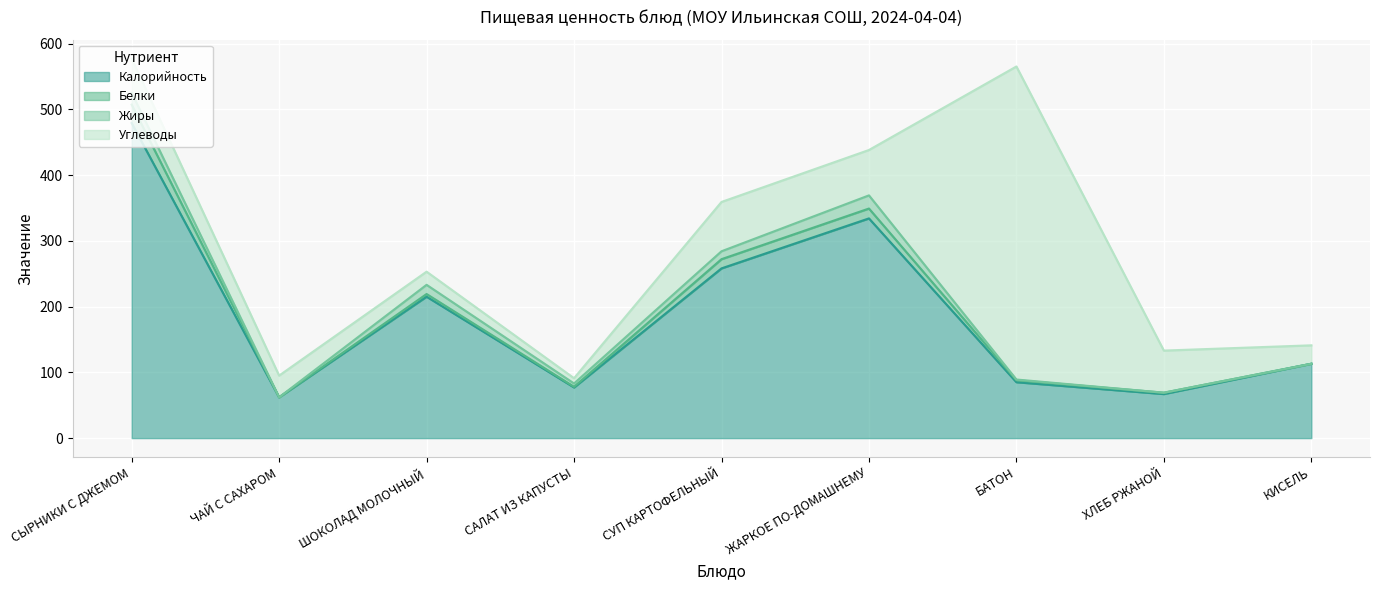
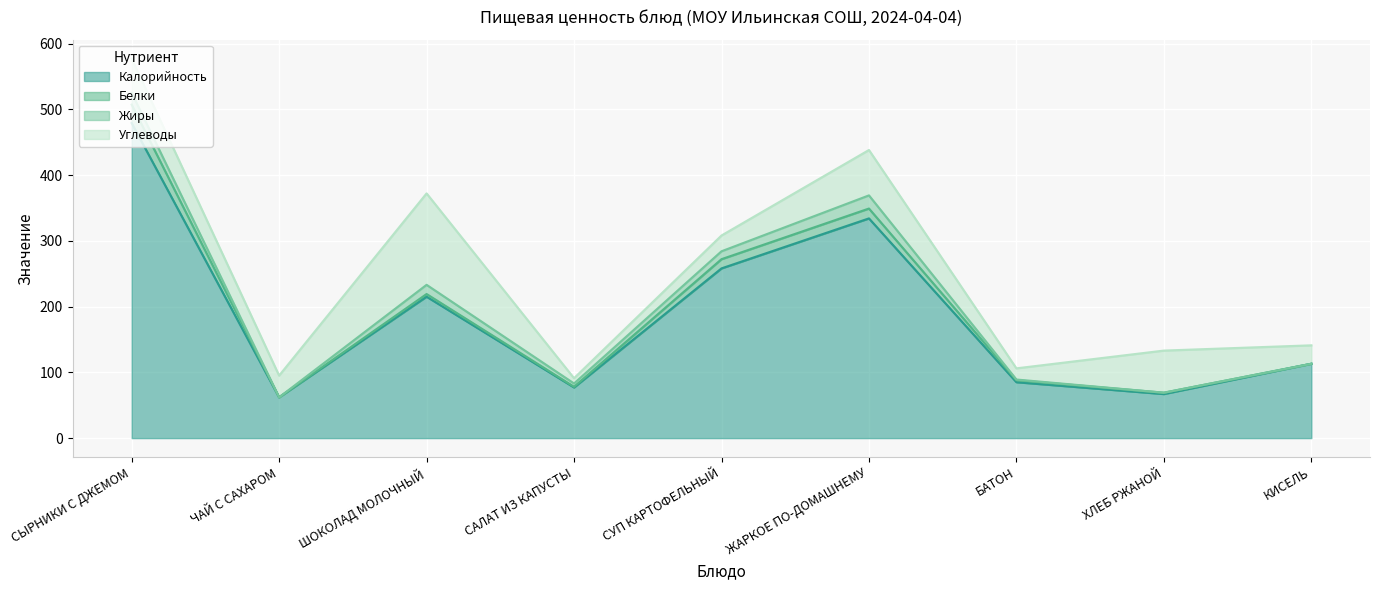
  {
    "Углеводы": {
      "ЧАЙ С САХАРОМ": 30,
-     "ШОКОЛАД МОЛОЧНЫЙ": 20,
+     "ШОКОЛАД МОЛОЧНЫЙ": 140,
      "САЛАТ ИЗ КАПУСТЫ": 10,
-     "СУП КАРТОФЕЛЬНЫЙ": 80,
+     "СУП КАРТОФЕЛЬНЫЙ": 20,
      "ЖАРКОЕ ПО-ДОМАШНЕМУ": 70,
-     "БАТОН": 480,
+     "БАТОН": 20,
      "ХЛЕБ РЖАНОЙ": 60,
      "КИСЕЛЬ": 30
    }
  }
